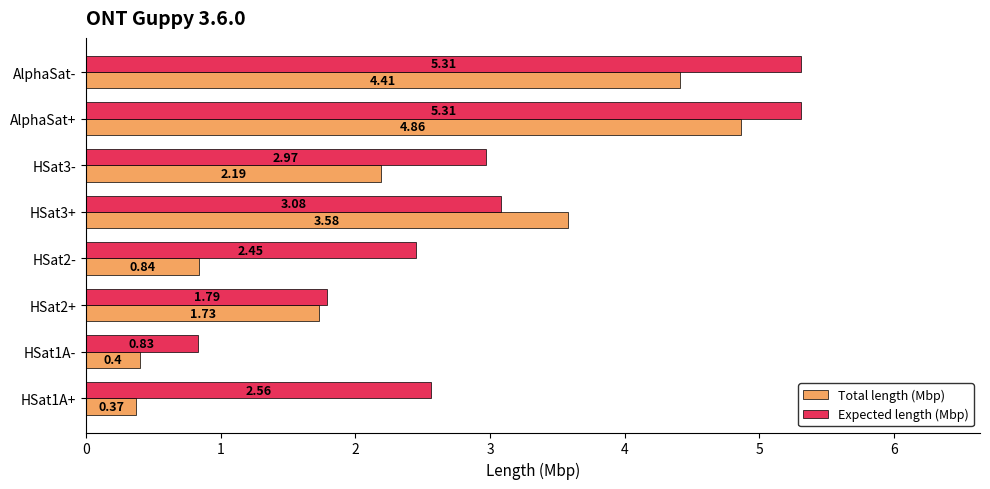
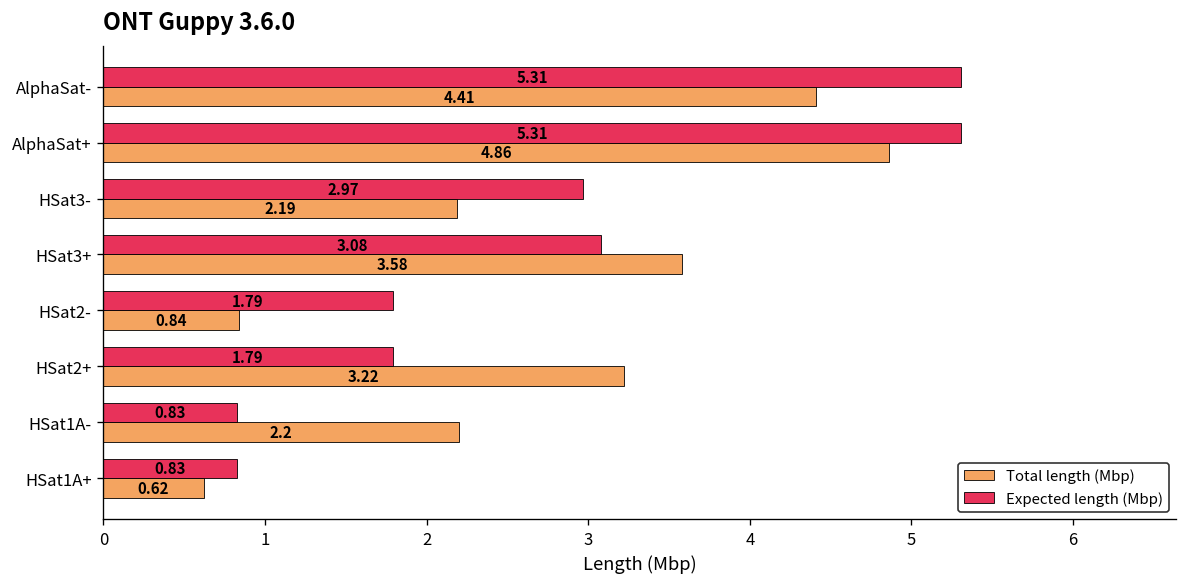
  {
    "Total length (Mbp)": {
      "AlphaSat-": 4.41,
      "AlphaSat+": 4.86,
      "HSat3-": 2.19,
      "HSat3+": 3.58,
      "HSat2-": 0.84,
-     "HSat2+": 1.73,
-     "HSat1A-": 0.4,
-     "HSat1A+": 0.37
+     "HSat2+": 3.22,
+     "HSat1A-": 2.2,
+     "HSat1A+": 0.62
    },
    "Expected length (Mbp)": {
      "AlphaSat-": 5.31,
      "AlphaSat+": 5.31,
      "HSat3-": 2.97,
      "HSat3+": 3.08,
-     "HSat2-": 2.45,
+     "HSat2-": 1.79,
      "HSat2+": 1.79,
      "HSat1A-": 0.83,
-     "HSat1A+": 2.56
+     "HSat1A+": 0.83
    }
  }
